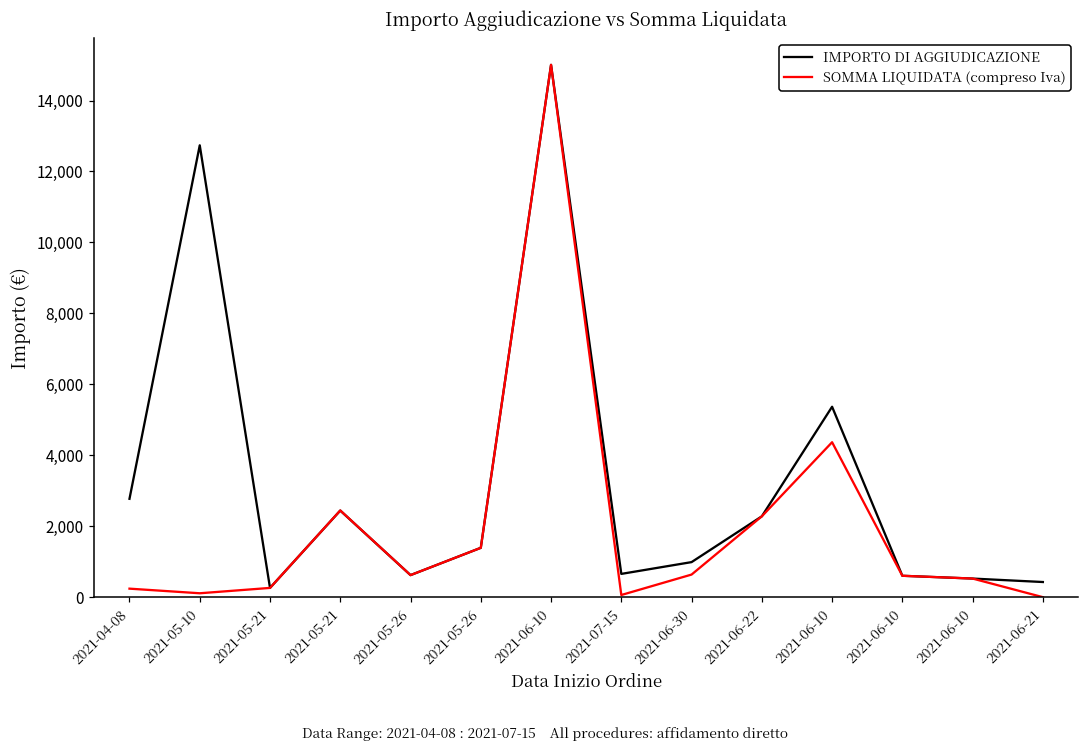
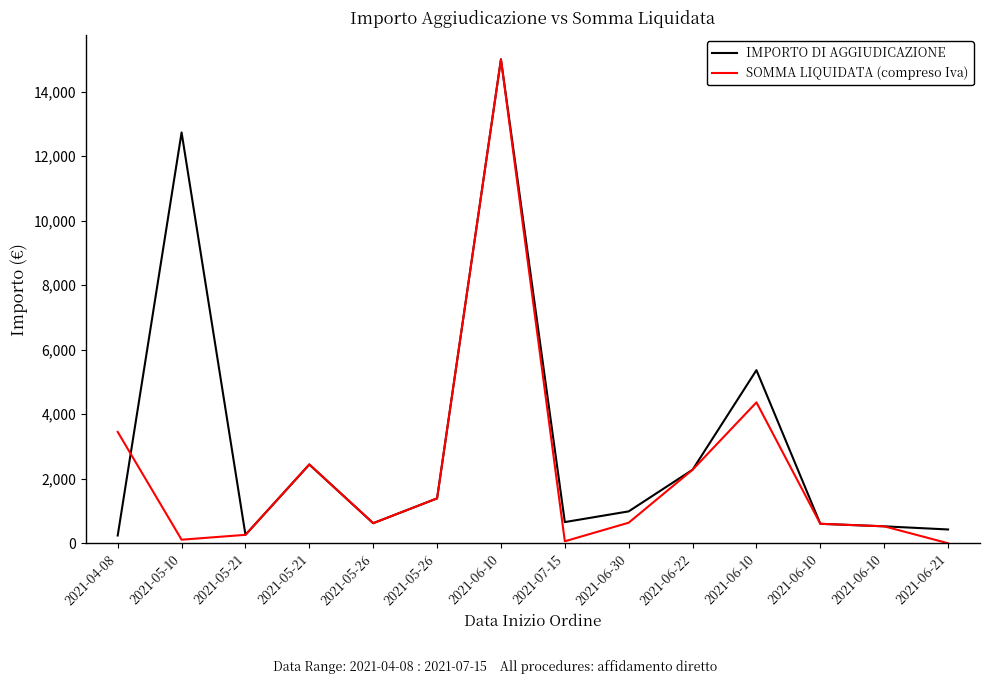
  {
    "IMPORTO DI AGGIUDICAZIONE": {
-     "2021-04-08": "2,800",
+     "2021-04-08": "200",
      "2021-05-10": "12,700",
      "2021-07-15": "700",
      "2021-06-30": "1,000",
      "2021-06-21": "400"
    },
    "SOMMA LIQUIDATA (compreso Iva)": {
-     "2021-04-08": "200",
+     "2021-04-08": "3,500",
      "2021-05-10": "100",
      "2021-07-15": "100",
      "2021-06-30": "600",
      "2021-06-21": "0"
    }
  }
